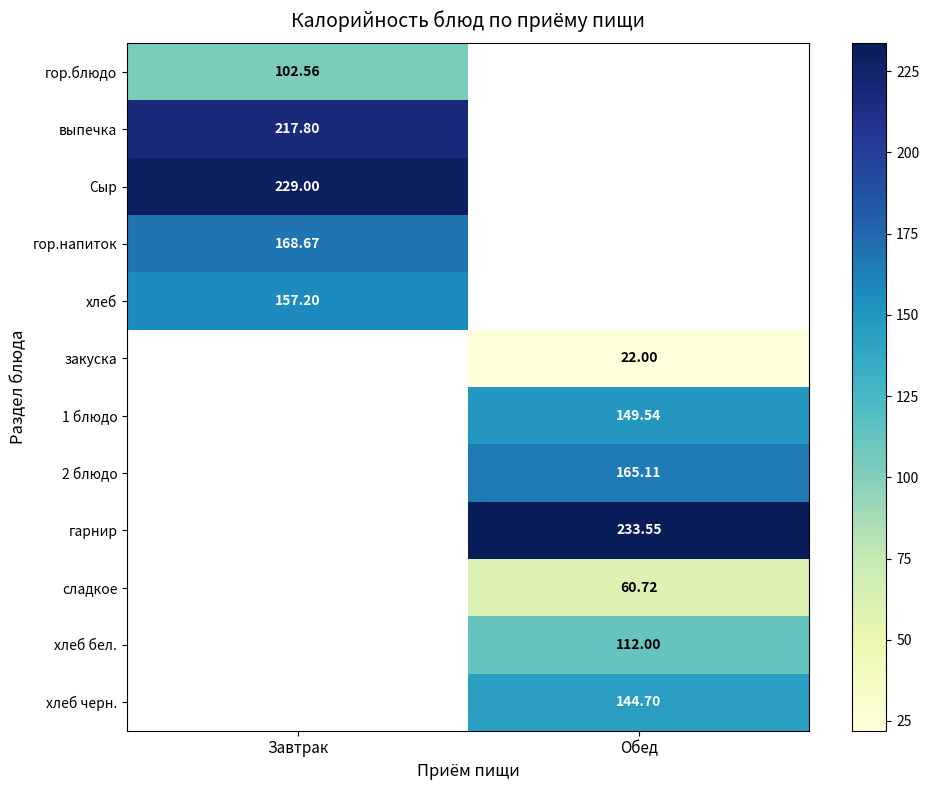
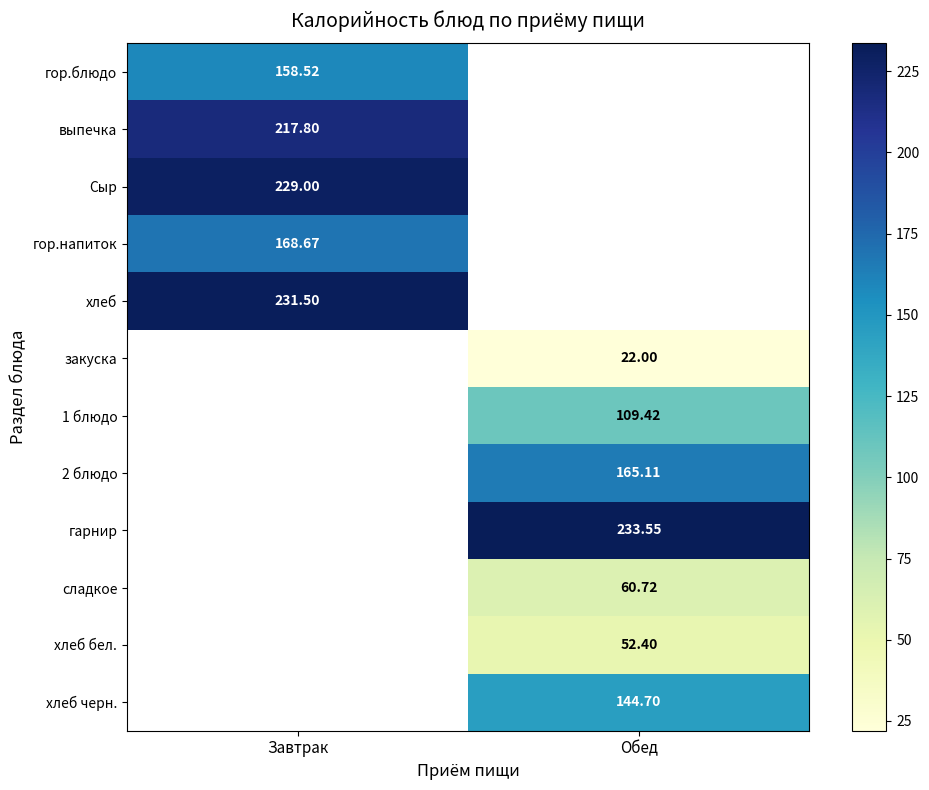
  {
    "гор.блюдо": {
-     "Завтрак": 102.56
+     "Завтрак": 158.52
    },
    "выпечка": {
      "Завтрак": 217.80
    },
    "Сыр": {
      "Завтрак": 229.00
    },
    "гор.напиток": {
      "Завтрак": 168.67
    },
    "хлеб": {
-     "Завтрак": 157.20
+     "Завтрак": 231.50
    },
    "закуска": {
      "Обед": 22.00
    },
    "1 блюдо": {
-     "Обед": 149.54
+     "Обед": 109.42
    },
    "2 блюдо": {
      "Обед": 165.11
    },
    "гарнир": {
      "Обед": 233.55
    },
    "сладкое": {
      "Обед": 60.72
    },
    "хлеб бел.": {
-     "Обед": 112.00
+     "Обед": 52.40
    },
    "хлеб черн.": {
      "Обед": 144.70
    }
  }
